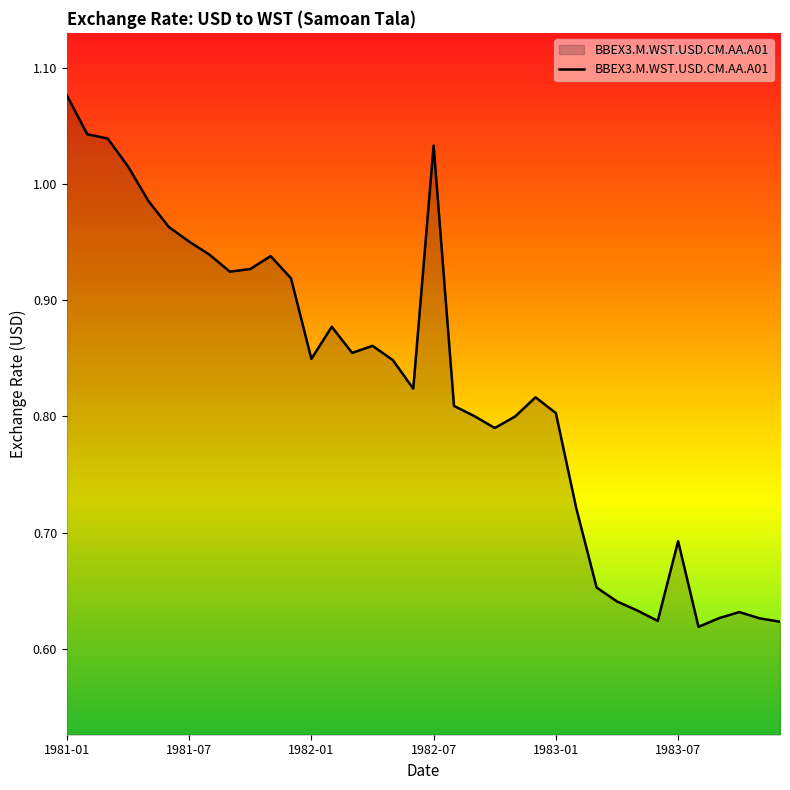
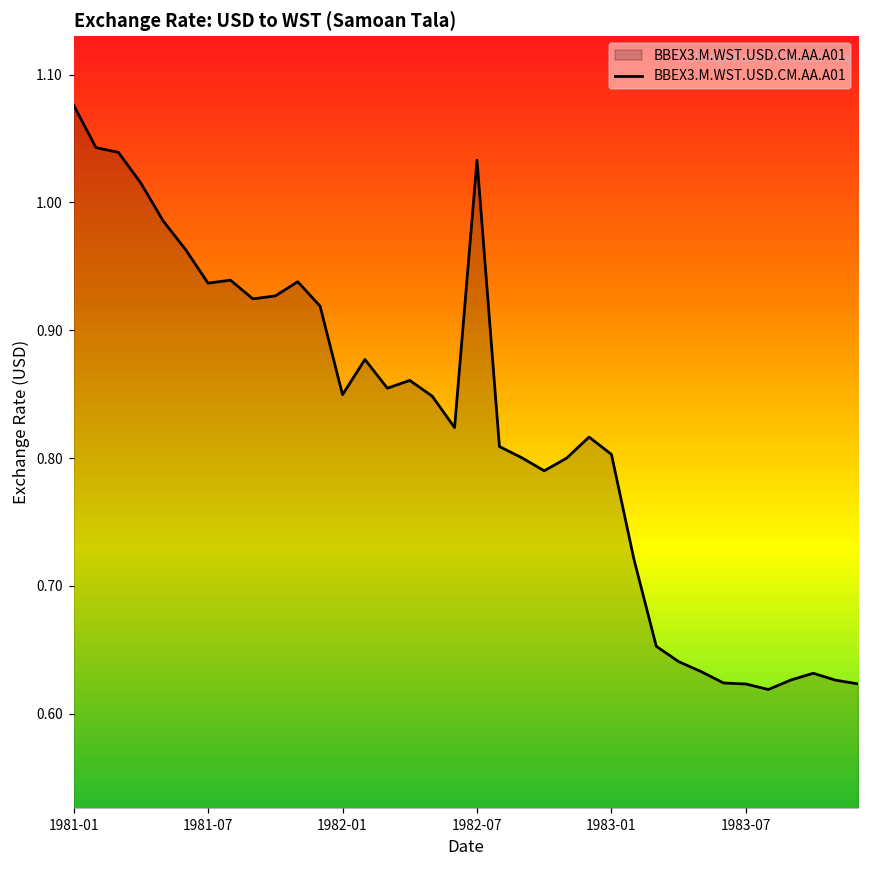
  {
    "1981-01": 1.076,
-   "1981-07": 0.951,
+   "1981-07": 0.937,
    "1982-01": 0.850,
    "1982-07": 1.033,
    "1983-01": 0.803,
-   "1983-07": 0.693
+   "1983-07": 0.623
  }
